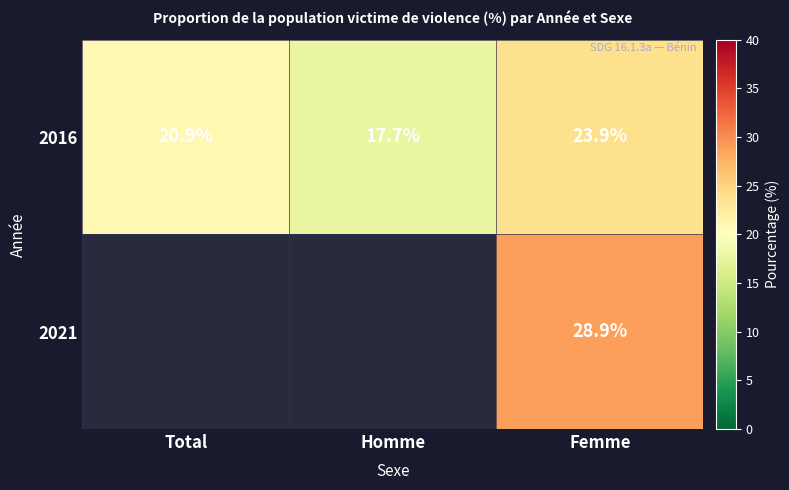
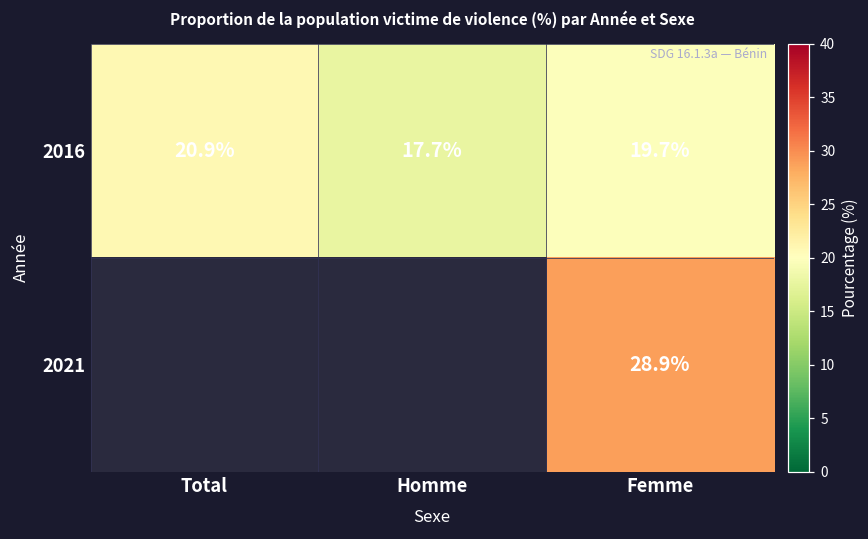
  {
    "2016": {
      "Total": "20.9%",
      "Homme": "17.7%",
-     "Femme": "23.9%"
+     "Femme": "19.7%"
    },
    "2021": {
      "Femme": "28.9%"
    }
  }
